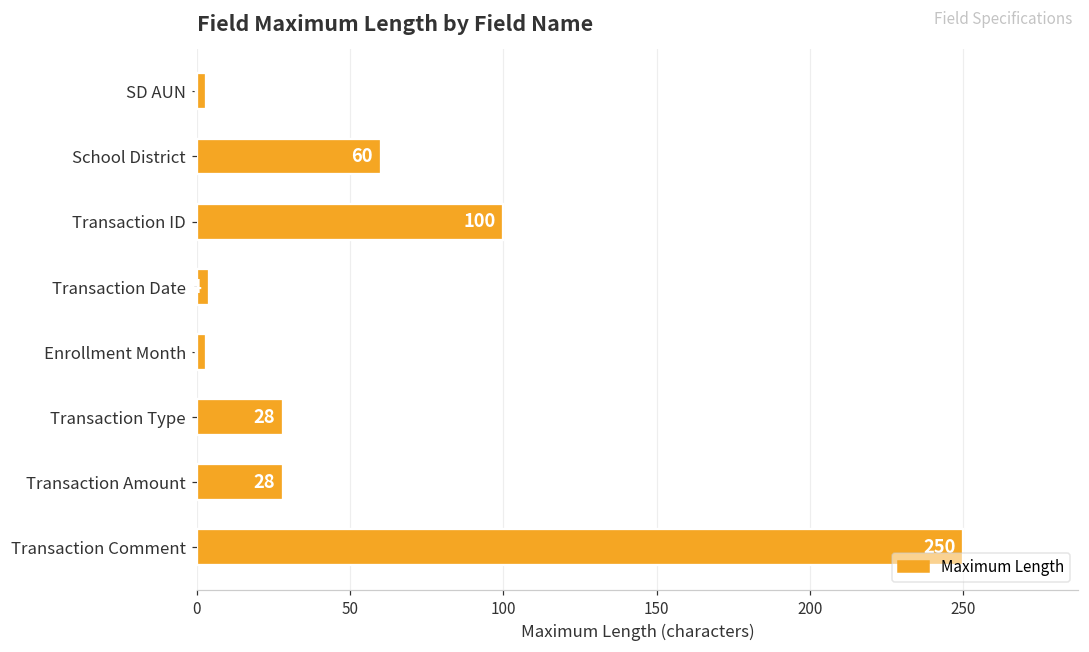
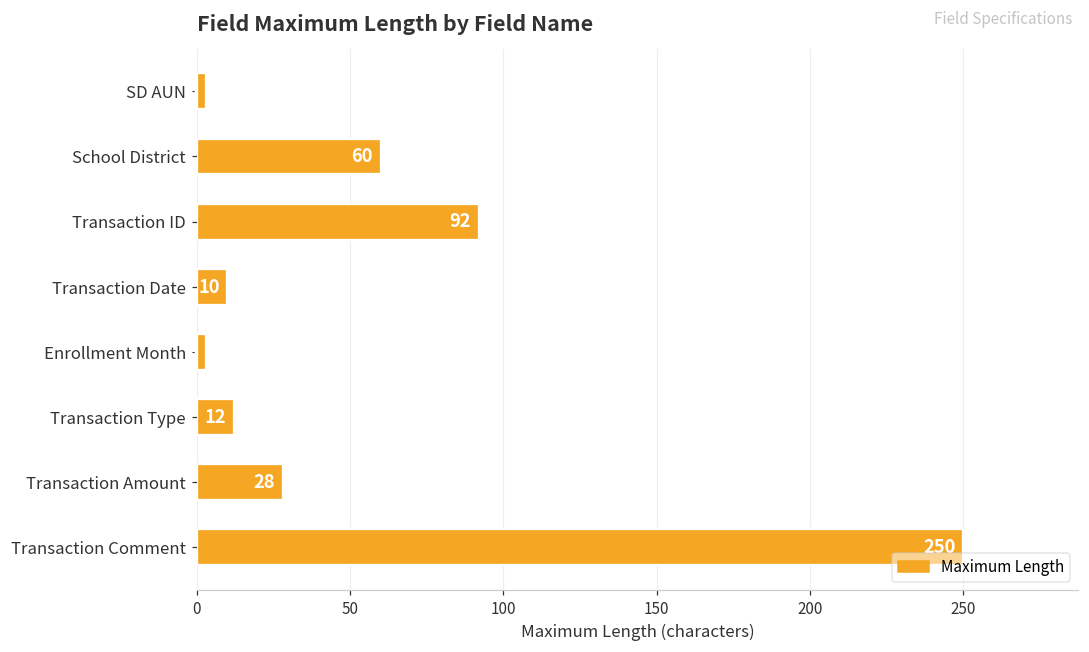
  {
    "School District": 60,
-   "Transaction ID": 100,
-   "Transaction Date": 4,
-   "Transaction Type": 28,
+   "Transaction ID": 92,
+   "Transaction Date": 10,
+   "Transaction Type": 12,
    "Transaction Amount": 28
  }
